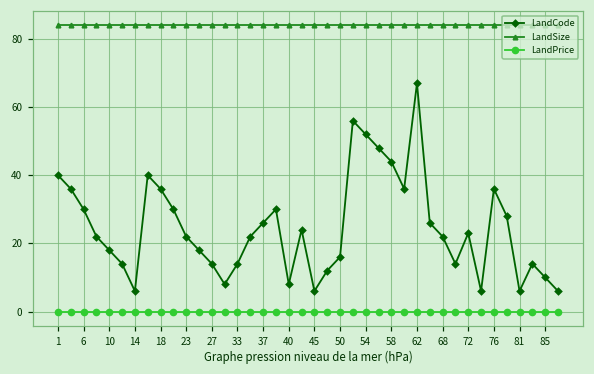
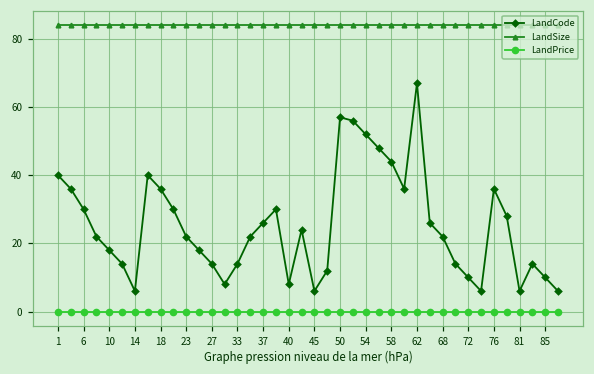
  {
    "LandCode": {
      "6": 30,
      "10": 18,
      "14": 6,
      "18": 36,
      "40": 8,
      "45": 6,
-     "50": 16,
+     "50": 57,
      "54": 52,
      "58": 44,
      "62": 67,
      "68": 22,
-     "72": 23,
+     "72": 10,
      "76": 36,
      "81": 6,
      "85": 10
    },
    "LandSize": {
      "6": 84,
      "10": 84,
      "14": 84,
      "18": 84,
      "40": 84,
      "45": 84,
      "50": 84,
      "54": 84,
      "58": 84,
      "62": 84,
      "68": 84,
      "72": 84,
      "76": 84
    },
    "LandPrice": {
      "6": 0,
      "10": 0,
      "14": 0,
      "18": 0,
      "40": 0,
      "45": 0,
      "50": 0,
      "54": 0,
      "58": 0,
      "62": 0,
      "68": 0,
      "72": 0,
      "76": 0,
      "81": 0,
      "85": 0
    }
  }
